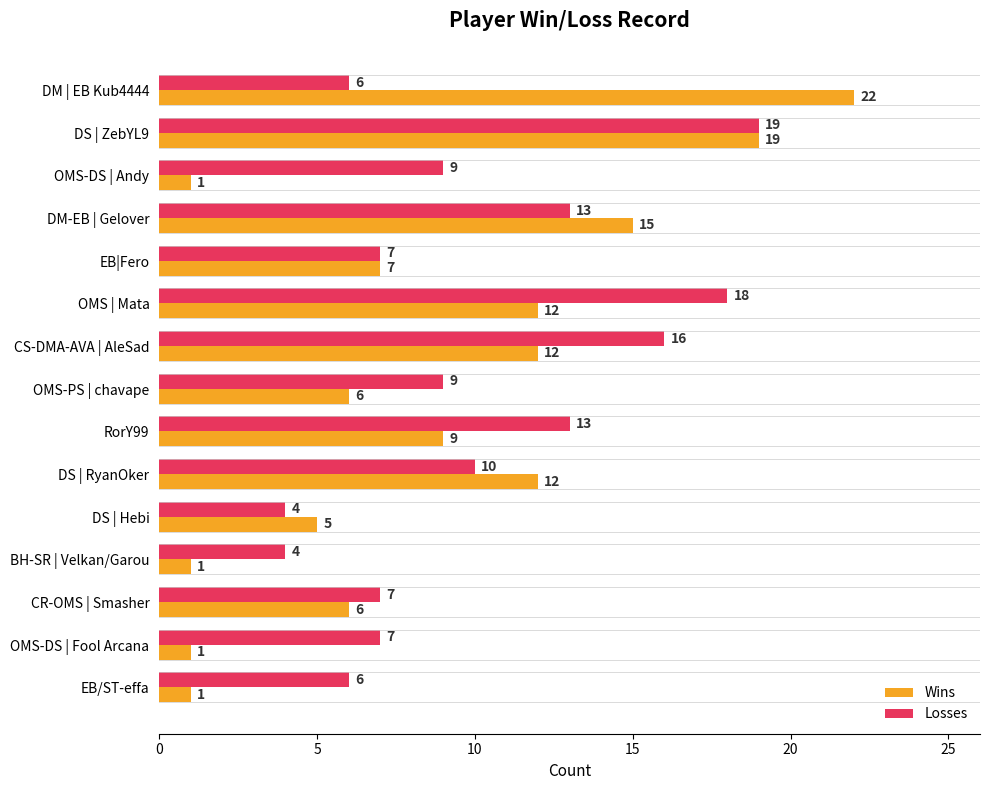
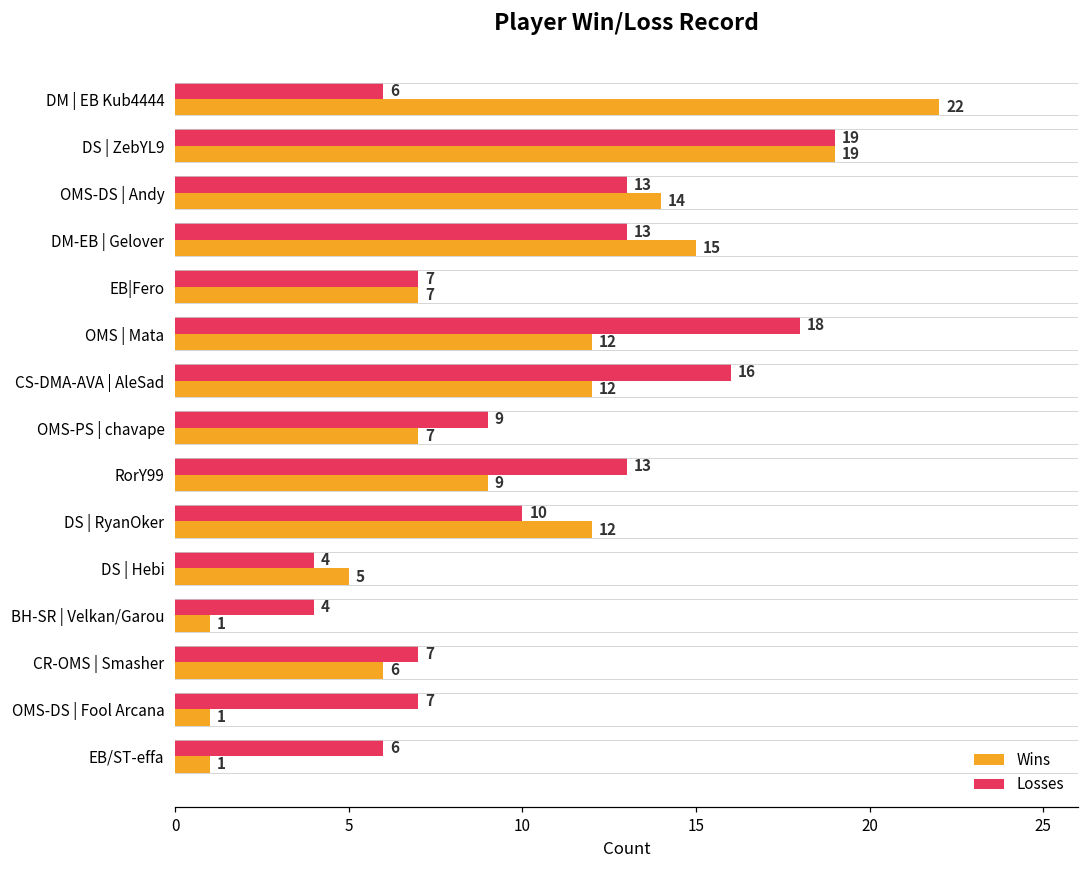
  {
    "Wins": {
      "DM | EB Kub4444": 22,
      "DS | ZebYL9": 19,
-     "OMS-DS | Andy": 1,
+     "OMS-DS | Andy": 14,
      "DM-EB | Gelover": 15,
      "EB|Fero": 7,
      "OMS | Mata": 12,
      "CS-DMA-AVA | AleSad": 12,
-     "OMS-PS | chavape": 6,
+     "OMS-PS | chavape": 7,
      "RorY99": 9,
      "DS | RyanOker": 12,
      "DS | Hebi": 5,
      "BH-SR | Velkan/Garou": 1,
      "CR-OMS | Smasher": 6,
      "OMS-DS | Fool Arcana": 1,
      "EB/ST-effa": 1
    },
    "Losses": {
      "DM | EB Kub4444": 6,
      "DS | ZebYL9": 19,
-     "OMS-DS | Andy": 9,
+     "OMS-DS | Andy": 13,
      "DM-EB | Gelover": 13,
      "EB|Fero": 7,
      "OMS | Mata": 18,
      "CS-DMA-AVA | AleSad": 16,
      "OMS-PS | chavape": 9,
      "RorY99": 13,
      "DS | RyanOker": 10,
      "DS | Hebi": 4,
      "BH-SR | Velkan/Garou": 4,
      "CR-OMS | Smasher": 7,
      "OMS-DS | Fool Arcana": 7,
      "EB/ST-effa": 6
    }
  }
